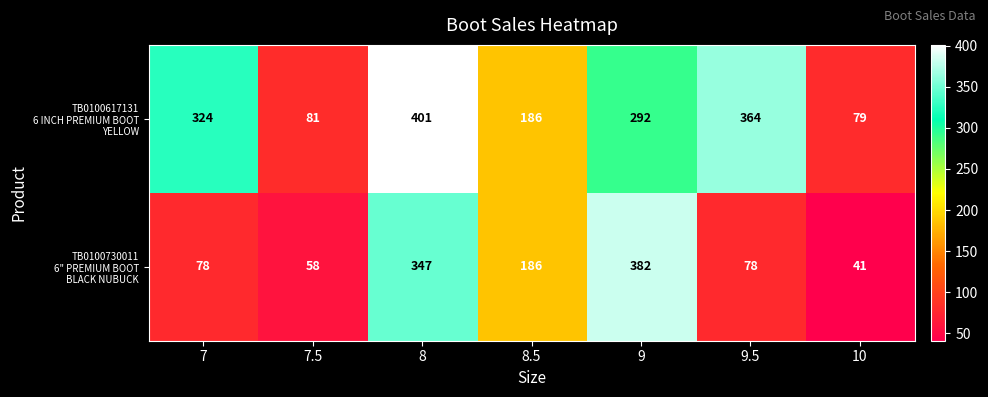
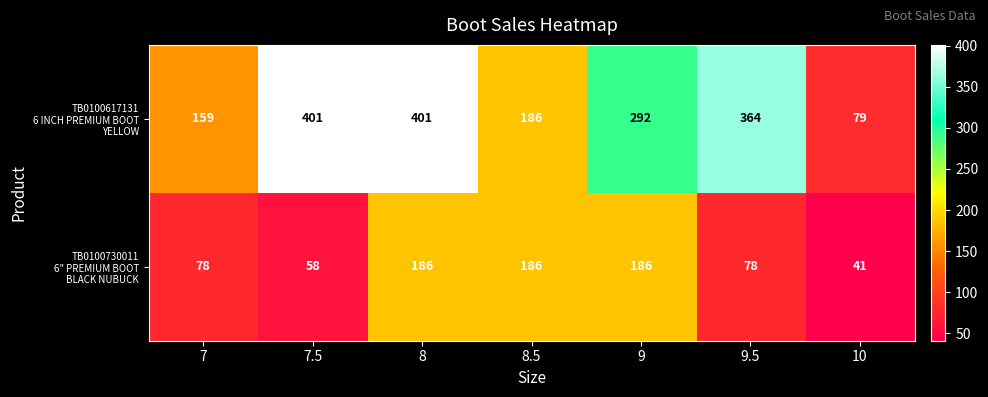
  {
    "TB0100617131 6 INCH PREMIUM BOOT YELLOW": {
-     "7": 324,
-     "7.5": 81,
+     "7": 159,
+     "7.5": 401,
      "8": 401,
      "8.5": 186,
      "9": 292,
      "9.5": 364,
      "10": 79
    },
    "TB0100730011 6\" PREMIUM BOOT BLACK NUBUCK": {
      "7": 78,
      "7.5": 58,
-     "8": 347,
+     "8": 186,
      "8.5": 186,
-     "9": 382,
+     "9": 186,
      "9.5": 78,
      "10": 41
    }
  }
